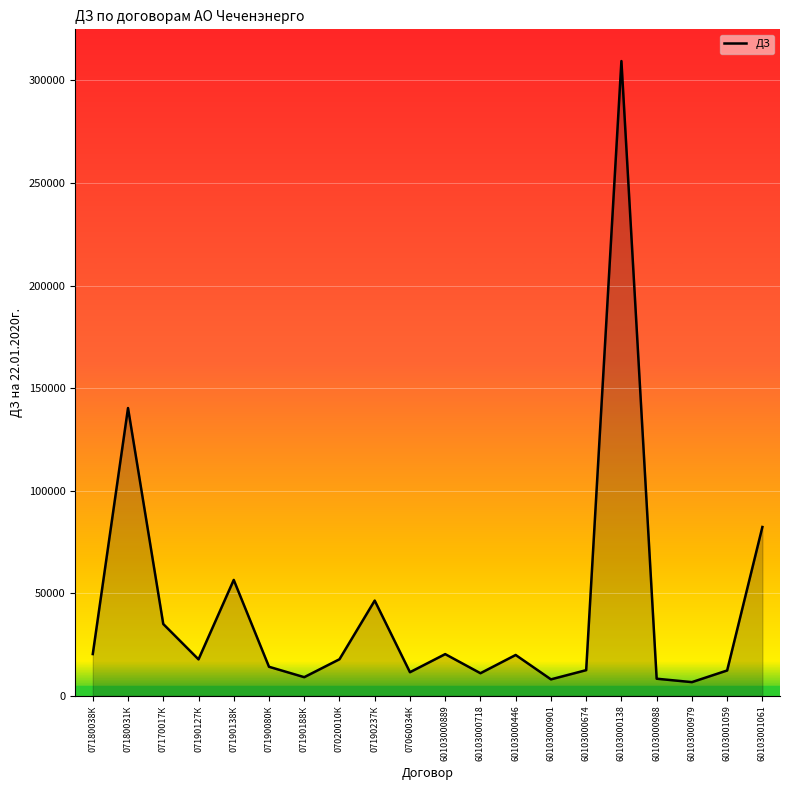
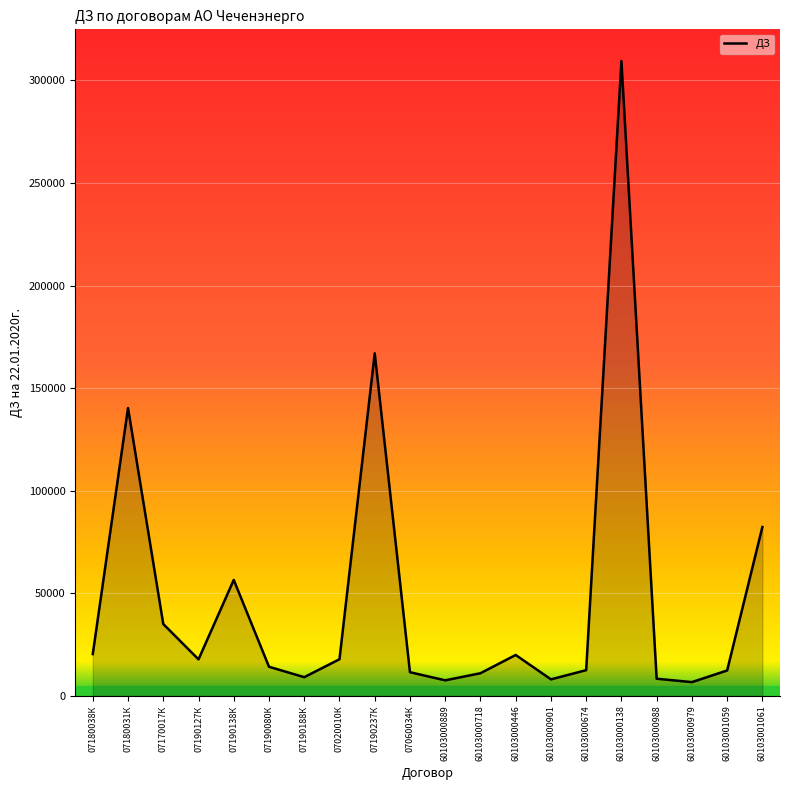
  {
    "07180038К": 20000,
    "07180031К": 140000,
    "07170017К": 35000,
    "07190127К": 18000,
    "07190138К": 57000,
    "07190080К": 14000,
    "07190188К": 9000,
    "07020010К": 18000,
-   "07190237К": 46000,
+   "07190237К": 167000,
    "07060034К": 12000,
-   "60103000889": 20000,
+   "60103000889": 8000,
    "60103000718": 11000,
    "60103000446": 20000,
    "60103000901": 8000,
    "60103000674": 13000,
    "60103000138": 309000,
    "60103000988": 8000,
    "60103000979": 7000,
    "60103001059": 12000,
    "60103001061": 82000
  }
